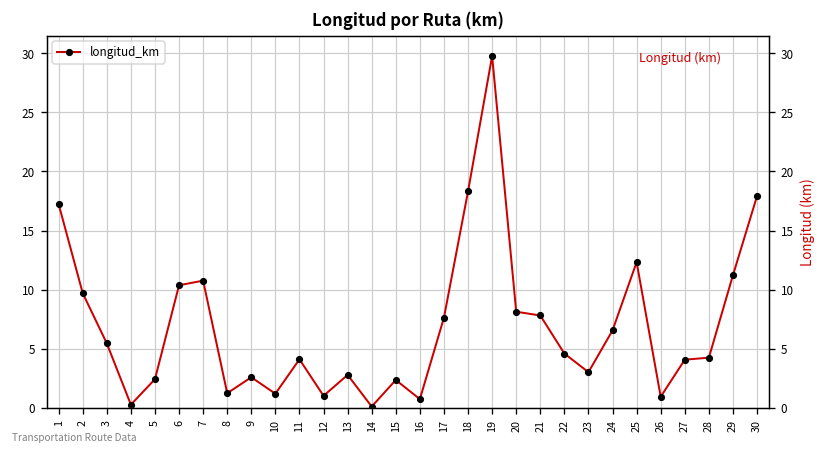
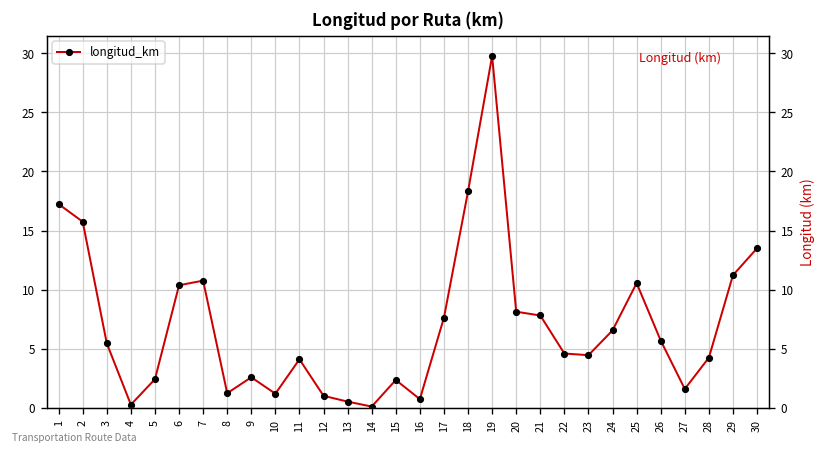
  {
    "1": 17,
-   "2": 10,
+   "2": 16,
    "3": 5,
    "4": 0,
    "5": 2,
    "6": 10,
    "7": 11,
    "8": 1,
    "9": 3,
    "10": 1,
    "11": 4,
    "12": 1,
-   "13": 3,
+   "13": 1,
    "14": 0,
    "15": 2,
    "16": 1,
    "17": 8,
    "18": 18,
    "19": 30,
    "20": 8,
    "21": 8,
    "22": 5,
-   "23": 3,
+   "23": 4,
    "24": 7,
-   "25": 12,
-   "26": 1,
-   "27": 4,
+   "25": 11,
+   "26": 6,
+   "27": 2,
    "28": 4,
    "29": 11,
-   "30": 18
+   "30": 14
  }
